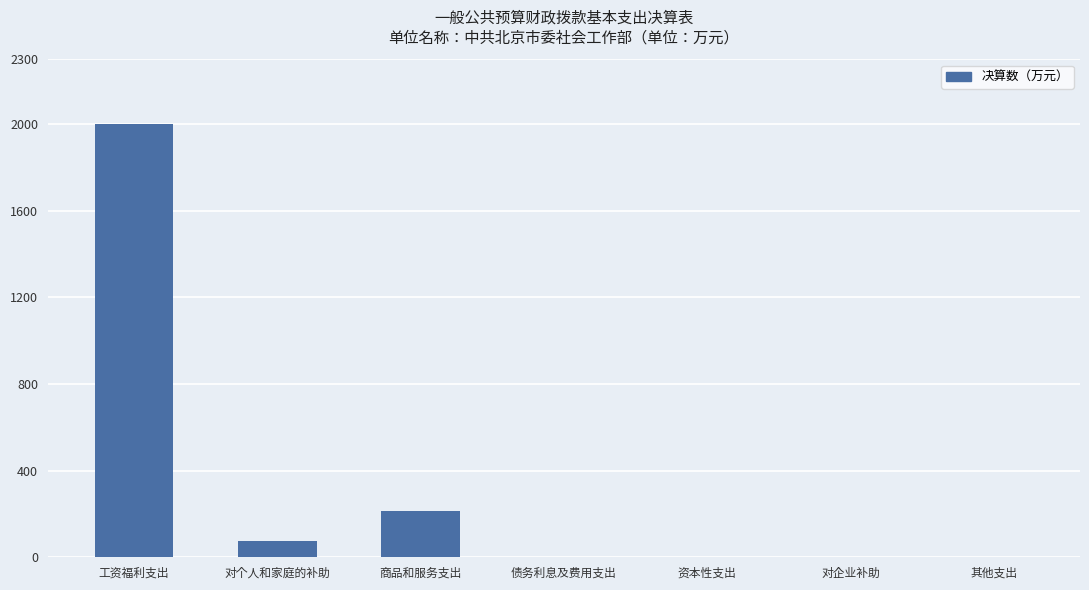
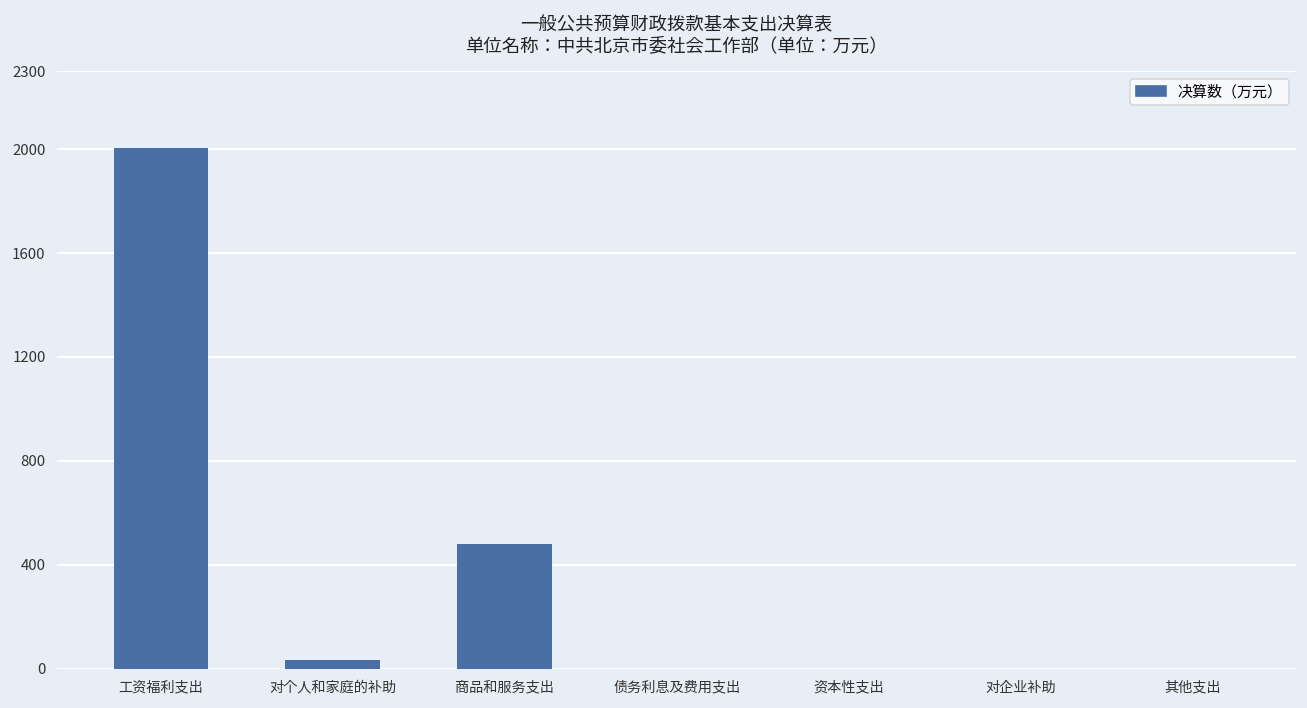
  {
    "工资福利支出": 2000,
-   "对个人和家庭的补助": 80,
-   "商品和服务支出": 220,
+   "对个人和家庭的补助": 30,
+   "商品和服务支出": 480,
    "债务利息及费用支出": 0,
    "资本性支出": 0,
    "对企业补助": 0,
    "其他支出": 0
  }
